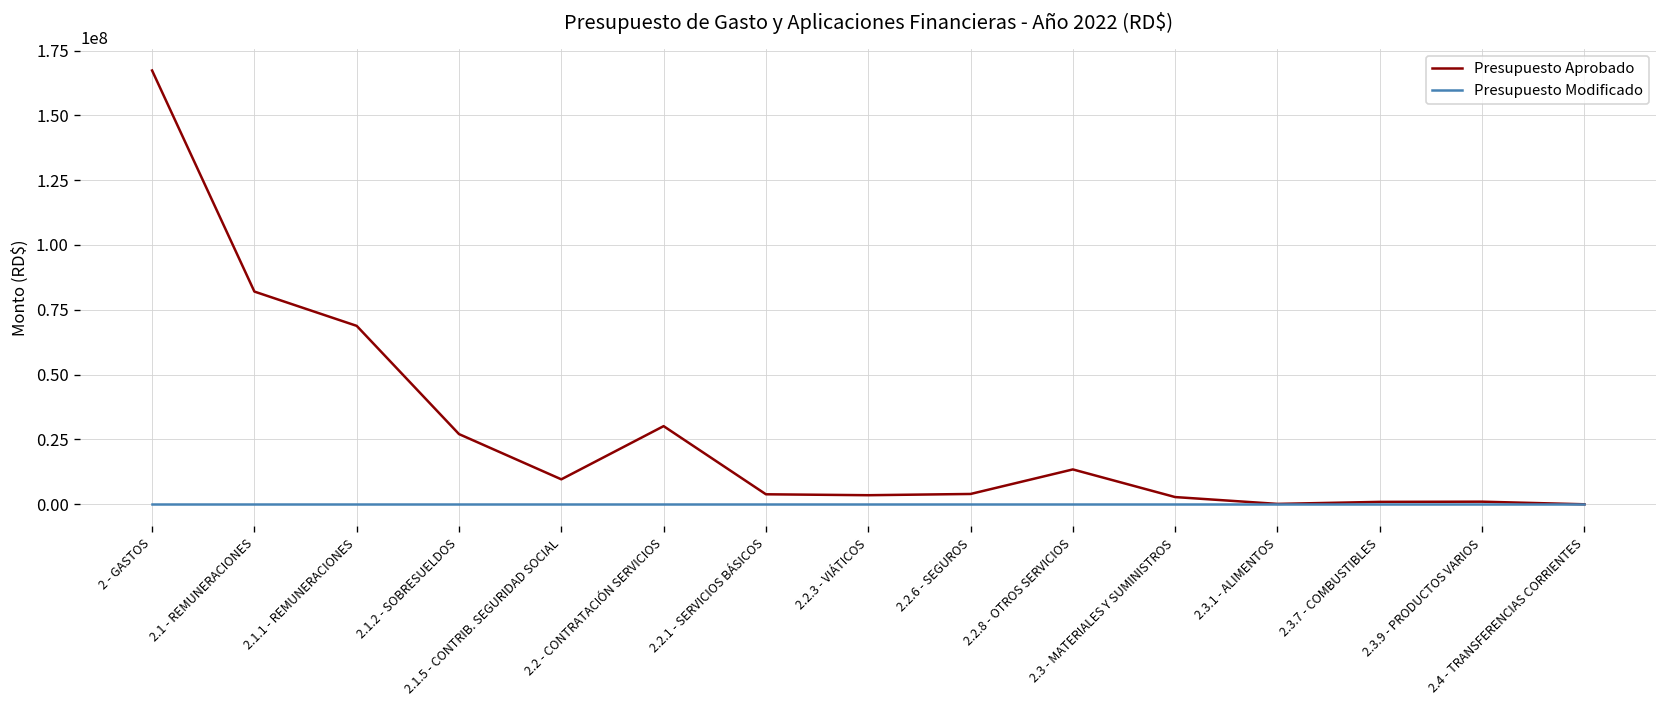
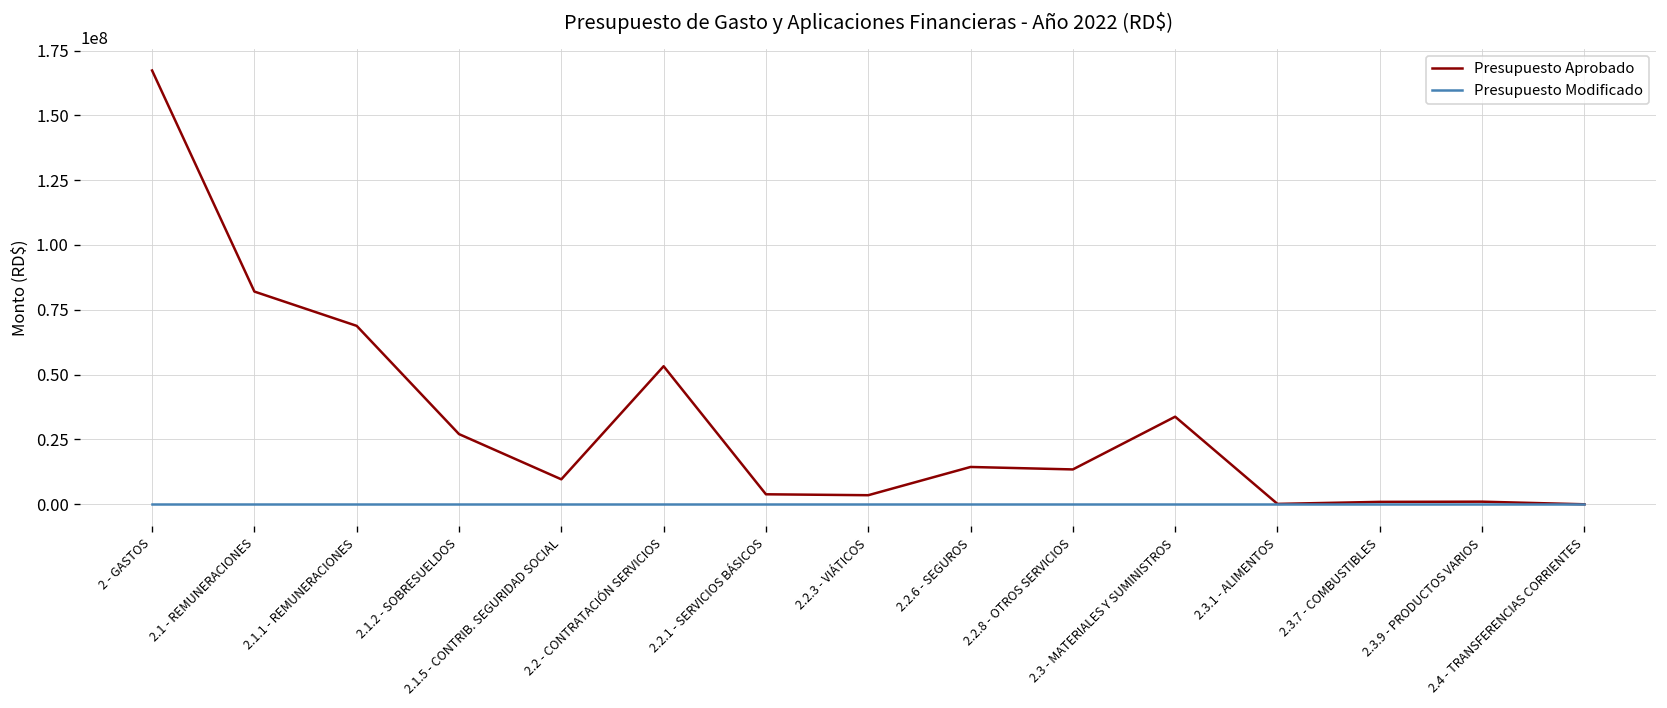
  {
    "Presupuesto Aprobado": {
      "2 - GASTOS": 167000000,
      "2.1 - REMUNERACIONES": 82000000,
      "2.1.1 - REMUNERACIONES": 69000000,
      "2.1.2 - SOBRESUELDOS": 27000000,
      "2.1.5 - CONTRIB. SEGURIDAD SOCIAL": 10000000,
-     "2.2 - CONTRATACIÓN SERVICIOS": 30000000,
+     "2.2 - CONTRATACIÓN SERVICIOS": 53000000,
      "2.2.1 - SERVICIOS BÁSICOS": 4000000,
      "2.2.3 - VIÁTICOS": 4000000,
-     "2.2.6 - SEGUROS": 4000000,
+     "2.2.6 - SEGUROS": 14000000,
      "2.2.8 - OTROS SERVICIOS": 13000000,
-     "2.3 - MATERIALES Y SUMINISTROS": 3000000
+     "2.3 - MATERIALES Y SUMINISTROS": 34000000
    },
    "Presupuesto Modificado": {
      "2 - GASTOS": 0,
      "2.1 - REMUNERACIONES": 0,
      "2.1.1 - REMUNERACIONES": 0,
      "2.1.2 - SOBRESUELDOS": 0,
      "2.1.5 - CONTRIB. SEGURIDAD SOCIAL": 0,
      "2.2 - CONTRATACIÓN SERVICIOS": 0,
      "2.2.1 - SERVICIOS BÁSICOS": 0,
      "2.2.3 - VIÁTICOS": 0,
      "2.2.6 - SEGUROS": 0,
      "2.2.8 - OTROS SERVICIOS": 0,
      "2.3 - MATERIALES Y SUMINISTROS": 0
    }
  }
